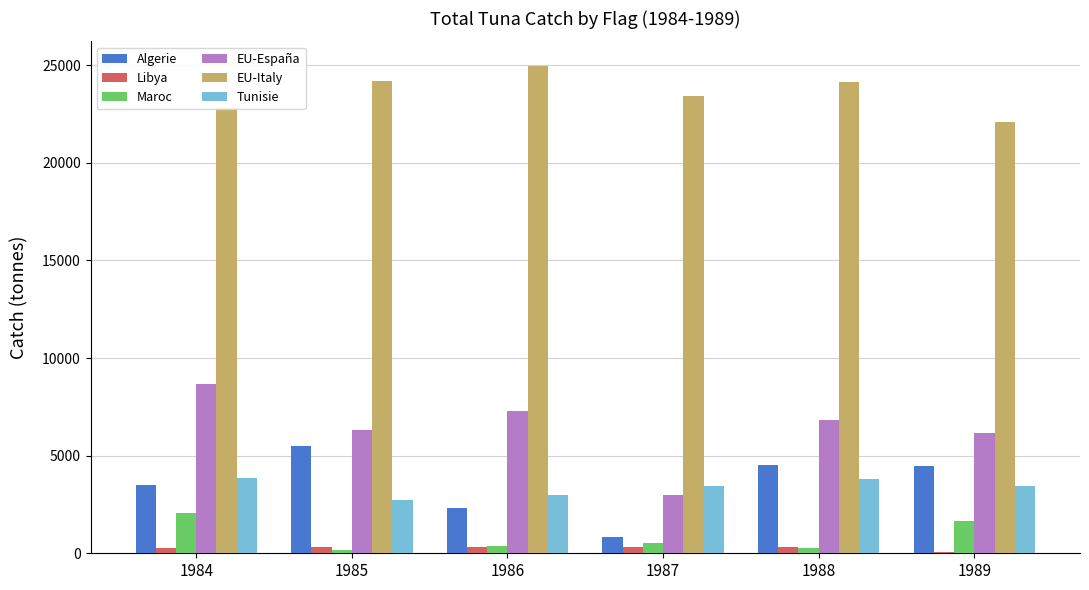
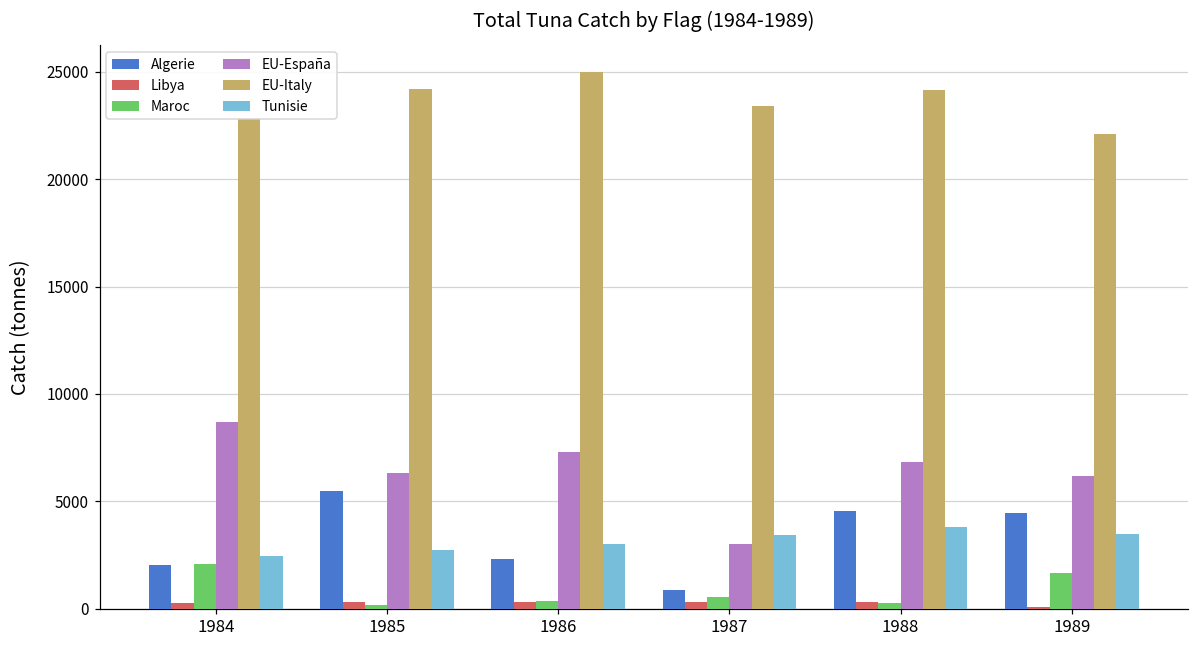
  {
    "Algerie": {
-     "1984": 3500,
+     "1984": 2000,
      "1985": 5500,
      "1986": 2300,
      "1987": 900,
      "1988": 4500,
      "1989": 4500
    },
    "Libya": {
      "1984": 300,
      "1985": 300,
      "1986": 300,
      "1987": 300,
      "1988": 300
    },
    "Maroc": {
      "1984": 2100,
      "1985": 200,
      "1986": 400,
      "1987": 500,
      "1988": 300,
      "1989": 1700
    },
    "EU-España": {
      "1984": 8700,
      "1985": 6300,
      "1986": 7300,
      "1987": 3000,
      "1988": 6800,
      "1989": 6200
    },
    "EU-Italy": {
      "1985": 24200,
      "1986": 25000,
      "1987": 23400,
      "1988": 24200,
      "1989": 22100
    },
    "Tunisie": {
-     "1984": 3900,
+     "1984": 2400,
      "1985": 2700,
      "1986": 3000,
      "1987": 3400,
      "1988": 3800,
      "1989": 3500
    }
  }
